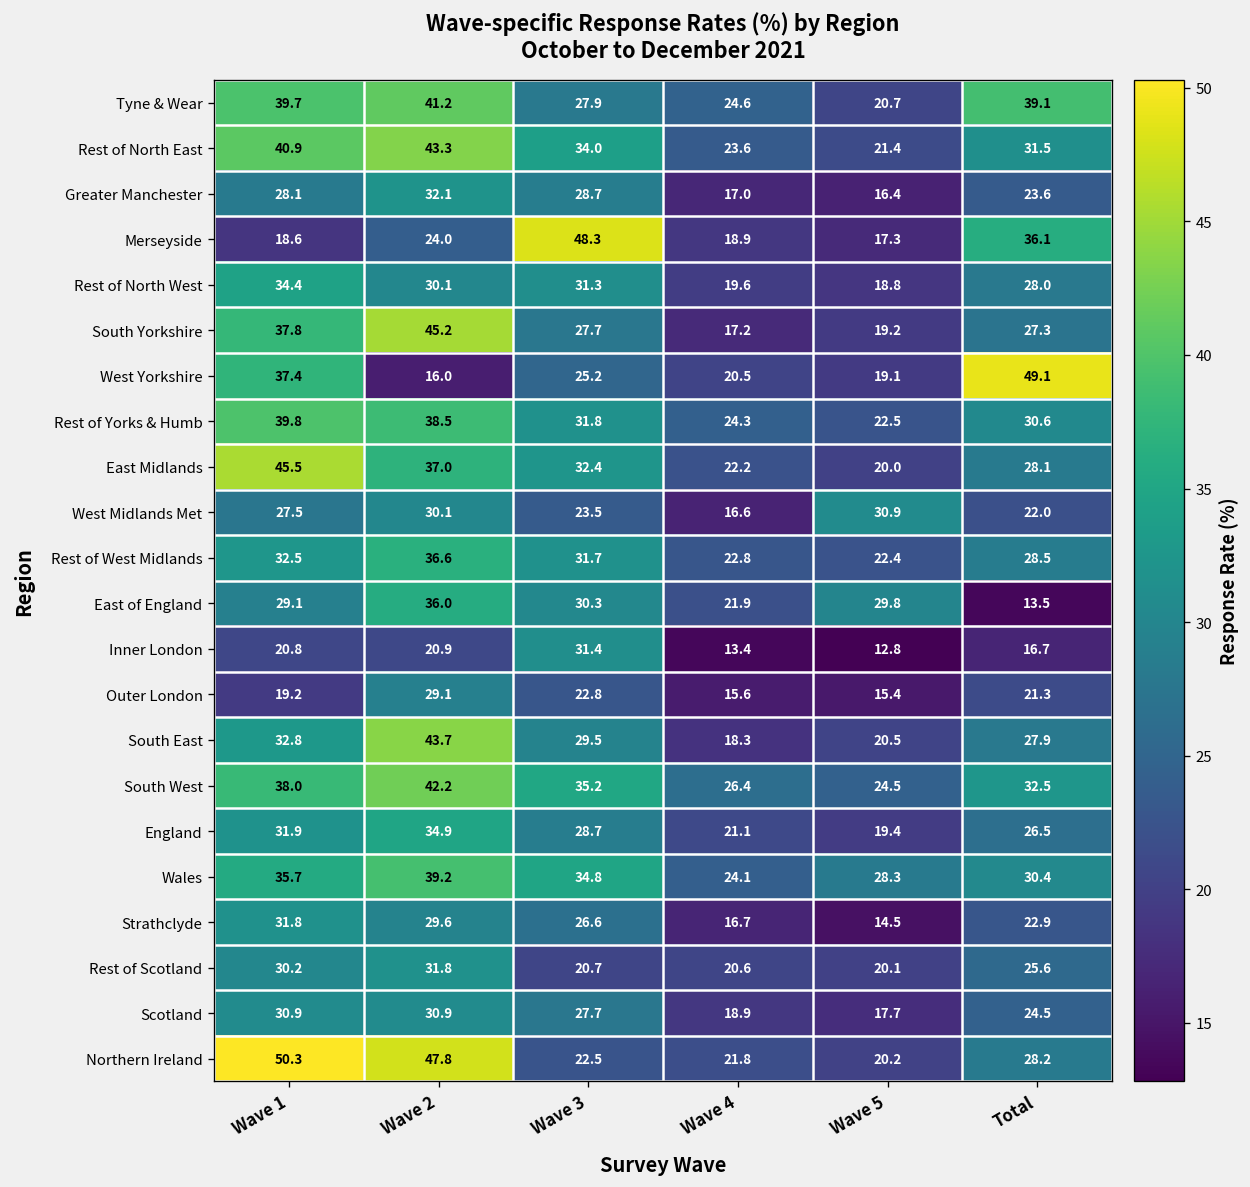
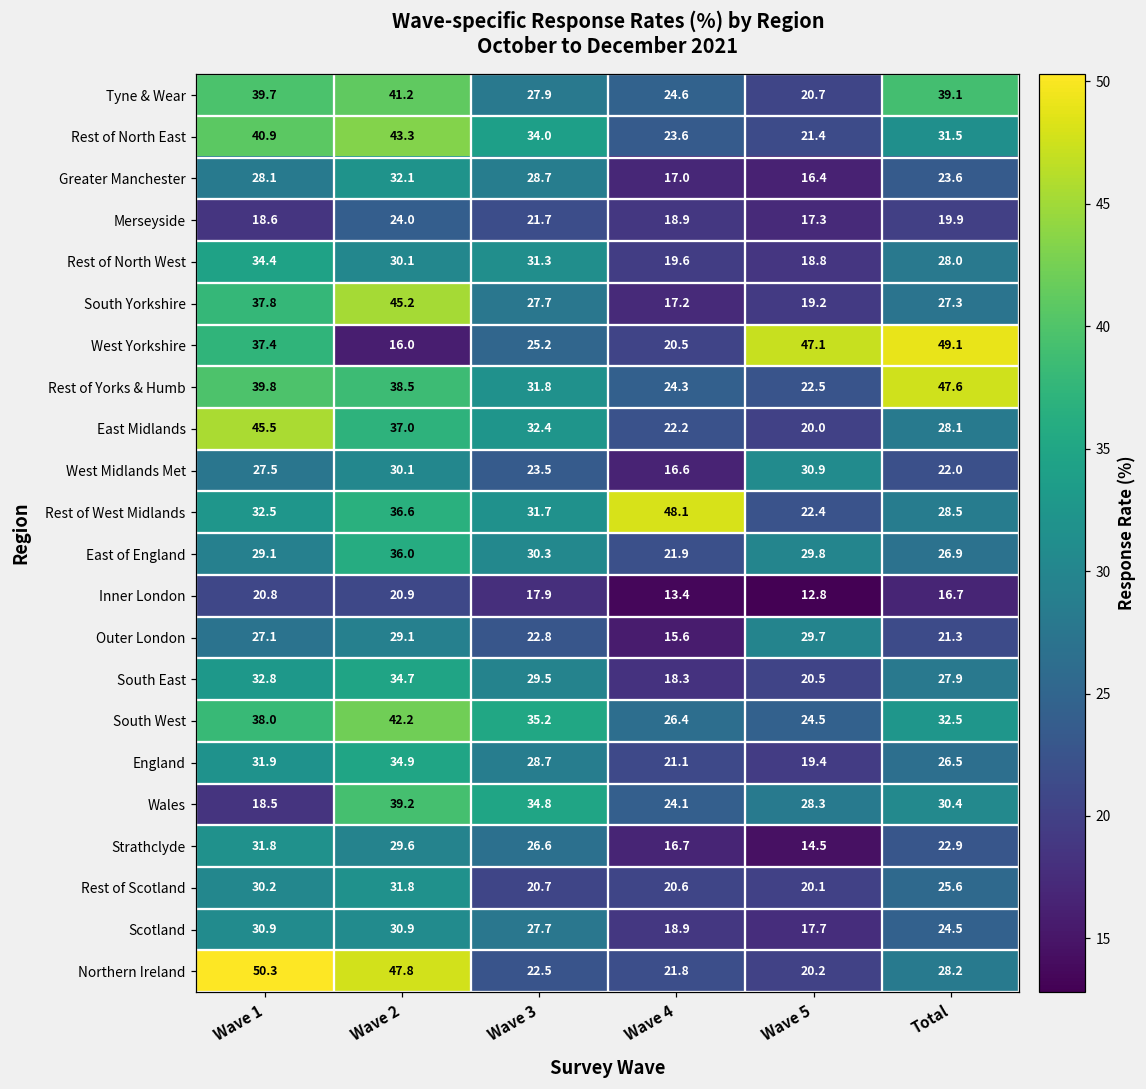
  {
    "Tyne & Wear": {
      "Wave 1": 39.7,
      "Wave 2": 41.2,
      "Wave 3": 27.9,
      "Wave 4": 24.6,
      "Wave 5": 20.7,
      "Total": 39.1
    },
    "Rest of North East": {
      "Wave 1": 40.9,
      "Wave 2": 43.3,
      "Wave 3": 34.0,
      "Wave 4": 23.6,
      "Wave 5": 21.4,
      "Total": 31.5
    },
    "Greater Manchester": {
      "Wave 1": 28.1,
      "Wave 2": 32.1,
      "Wave 3": 28.7,
      "Wave 4": 17.0,
      "Wave 5": 16.4,
      "Total": 23.6
    },
    "Merseyside": {
      "Wave 1": 18.6,
      "Wave 2": 24.0,
-     "Wave 3": 48.3,
+     "Wave 3": 21.7,
      "Wave 4": 18.9,
      "Wave 5": 17.3,
-     "Total": 36.1
+     "Total": 19.9
    },
    "Rest of North West": {
      "Wave 1": 34.4,
      "Wave 2": 30.1,
      "Wave 3": 31.3,
      "Wave 4": 19.6,
      "Wave 5": 18.8,
      "Total": 28.0
    },
    "South Yorkshire": {
      "Wave 1": 37.8,
      "Wave 2": 45.2,
      "Wave 3": 27.7,
      "Wave 4": 17.2,
      "Wave 5": 19.2,
      "Total": 27.3
    },
    "West Yorkshire": {
      "Wave 1": 37.4,
      "Wave 2": 16.0,
      "Wave 3": 25.2,
      "Wave 4": 20.5,
-     "Wave 5": 19.1,
+     "Wave 5": 47.1,
      "Total": 49.1
    },
    "Rest of Yorks & Humb": {
      "Wave 1": 39.8,
      "Wave 2": 38.5,
      "Wave 3": 31.8,
      "Wave 4": 24.3,
      "Wave 5": 22.5,
-     "Total": 30.6
+     "Total": 47.6
    },
    "East Midlands": {
      "Wave 1": 45.5,
      "Wave 2": 37.0,
      "Wave 3": 32.4,
      "Wave 4": 22.2,
      "Wave 5": 20.0,
      "Total": 28.1
    },
    "West Midlands Met": {
      "Wave 1": 27.5,
      "Wave 2": 30.1,
      "Wave 3": 23.5,
      "Wave 4": 16.6,
      "Wave 5": 30.9,
      "Total": 22.0
    },
    "Rest of West Midlands": {
      "Wave 1": 32.5,
      "Wave 2": 36.6,
      "Wave 3": 31.7,
-     "Wave 4": 22.8,
+     "Wave 4": 48.1,
      "Wave 5": 22.4,
      "Total": 28.5
    },
    "East of England": {
      "Wave 1": 29.1,
      "Wave 2": 36.0,
      "Wave 3": 30.3,
      "Wave 4": 21.9,
      "Wave 5": 29.8,
-     "Total": 13.5
+     "Total": 26.9
    },
    "Inner London": {
      "Wave 1": 20.8,
      "Wave 2": 20.9,
-     "Wave 3": 31.4,
+     "Wave 3": 17.9,
      "Wave 4": 13.4,
      "Wave 5": 12.8,
      "Total": 16.7
    },
    "Outer London": {
-     "Wave 1": 19.2,
+     "Wave 1": 27.1,
      "Wave 2": 29.1,
      "Wave 3": 22.8,
      "Wave 4": 15.6,
-     "Wave 5": 15.4,
+     "Wave 5": 29.7,
      "Total": 21.3
    },
    "South East": {
      "Wave 1": 32.8,
-     "Wave 2": 43.7,
+     "Wave 2": 34.7,
      "Wave 3": 29.5,
      "Wave 4": 18.3,
      "Wave 5": 20.5,
      "Total": 27.9
    },
    "South West": {
      "Wave 1": 38.0,
      "Wave 2": 42.2,
      "Wave 3": 35.2,
      "Wave 4": 26.4,
      "Wave 5": 24.5,
      "Total": 32.5
    },
    "England": {
      "Wave 1": 31.9,
      "Wave 2": 34.9,
      "Wave 3": 28.7,
      "Wave 4": 21.1,
      "Wave 5": 19.4,
      "Total": 26.5
    },
    "Wales": {
-     "Wave 1": 35.7,
+     "Wave 1": 18.5,
      "Wave 2": 39.2,
      "Wave 3": 34.8,
      "Wave 4": 24.1,
      "Wave 5": 28.3,
      "Total": 30.4
    },
    "Strathclyde": {
      "Wave 1": 31.8,
      "Wave 2": 29.6,
      "Wave 3": 26.6,
      "Wave 4": 16.7,
      "Wave 5": 14.5,
      "Total": 22.9
    },
    "Rest of Scotland": {
      "Wave 1": 30.2,
      "Wave 2": 31.8,
      "Wave 3": 20.7,
      "Wave 4": 20.6,
      "Wave 5": 20.1,
      "Total": 25.6
    },
    "Scotland": {
      "Wave 1": 30.9,
      "Wave 2": 30.9,
      "Wave 3": 27.7,
      "Wave 4": 18.9,
      "Wave 5": 17.7,
      "Total": 24.5
    },
    "Northern Ireland": {
      "Wave 1": 50.3,
      "Wave 2": 47.8,
      "Wave 3": 22.5,
      "Wave 4": 21.8,
      "Wave 5": 20.2,
      "Total": 28.2
    }
  }
